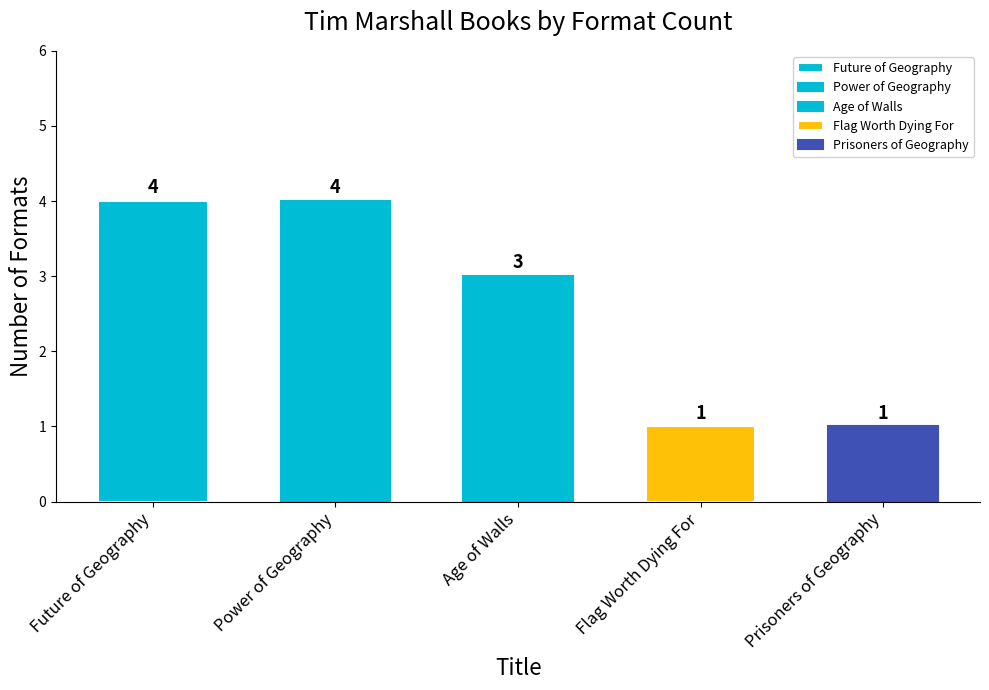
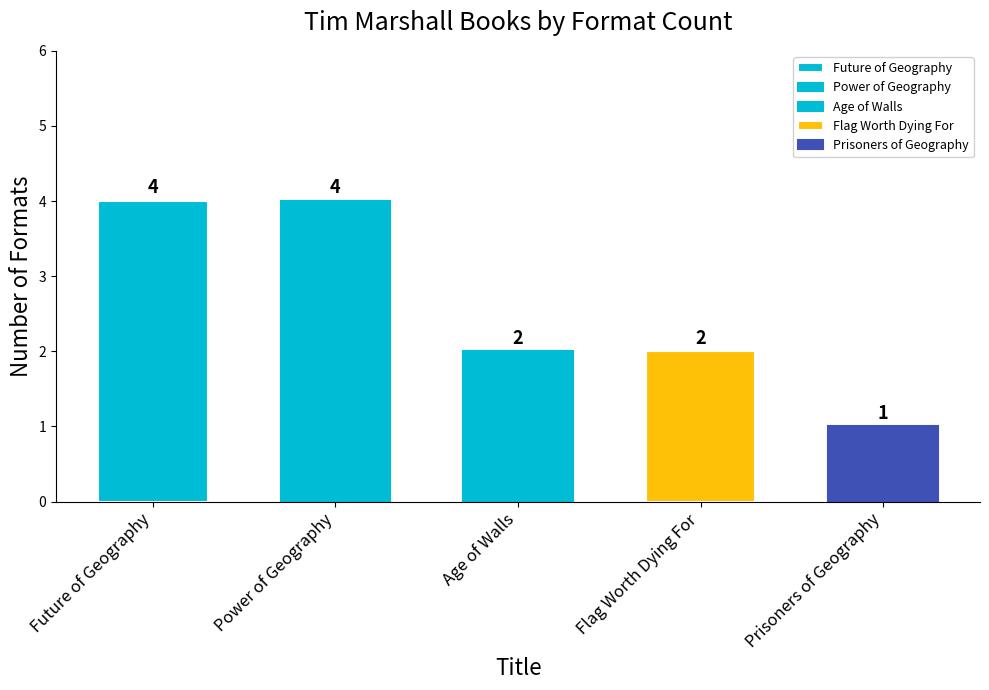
  {
    "Future of Geography": 4,
    "Power of Geography": 4,
-   "Age of Walls": 3,
-   "Flag Worth Dying For": 1,
+   "Age of Walls": 2,
+   "Flag Worth Dying For": 2,
    "Prisoners of Geography": 1
  }
